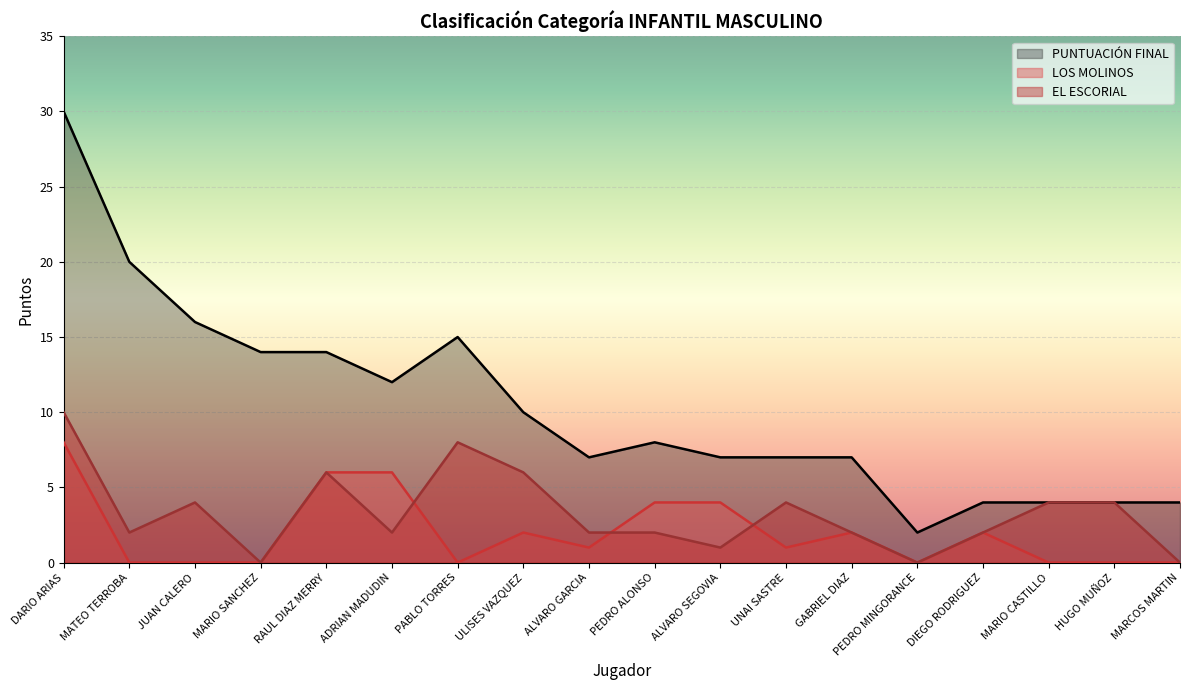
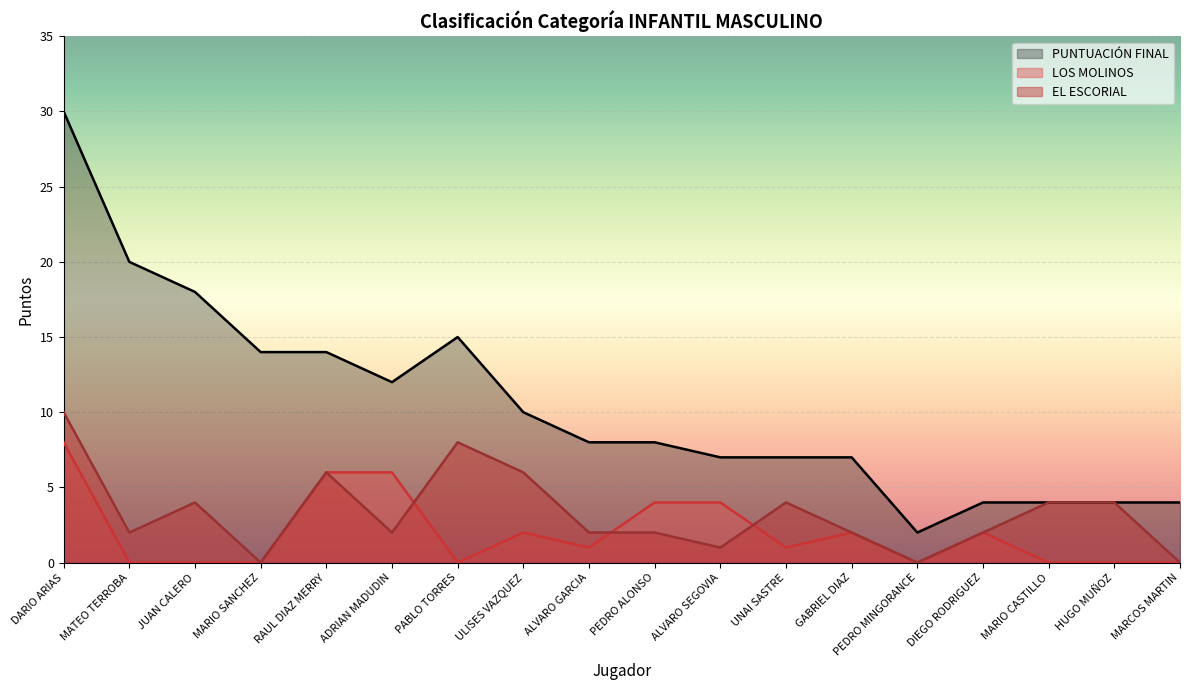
  {
    "PUNTUACIÓN FINAL": {
      "DARIO ARIAS": 30,
      "MATEO TERROBA": 20,
-     "JUAN CALERO": 16,
+     "JUAN CALERO": 18,
      "MARIO SANCHEZ": 14,
      "RAUL DIAZ MERRY": 14,
      "ADRIAN MADUDIN": 12,
      "PABLO TORRES": 15,
      "ULISES VAZQUEZ": 10,
-     "ALVARO GARCIA": 7,
+     "ALVARO GARCIA": 8,
      "PEDRO ALONSO": 8,
      "ALVARO SEGOVIA": 7,
      "UNAI SASTRE": 7,
      "GABRIEL DIAZ": 7,
      "PEDRO MINGORANCE": 2,
      "DIEGO RODRIGUEZ": 4,
      "MARCOS MARTIN": 4
    }
  }
